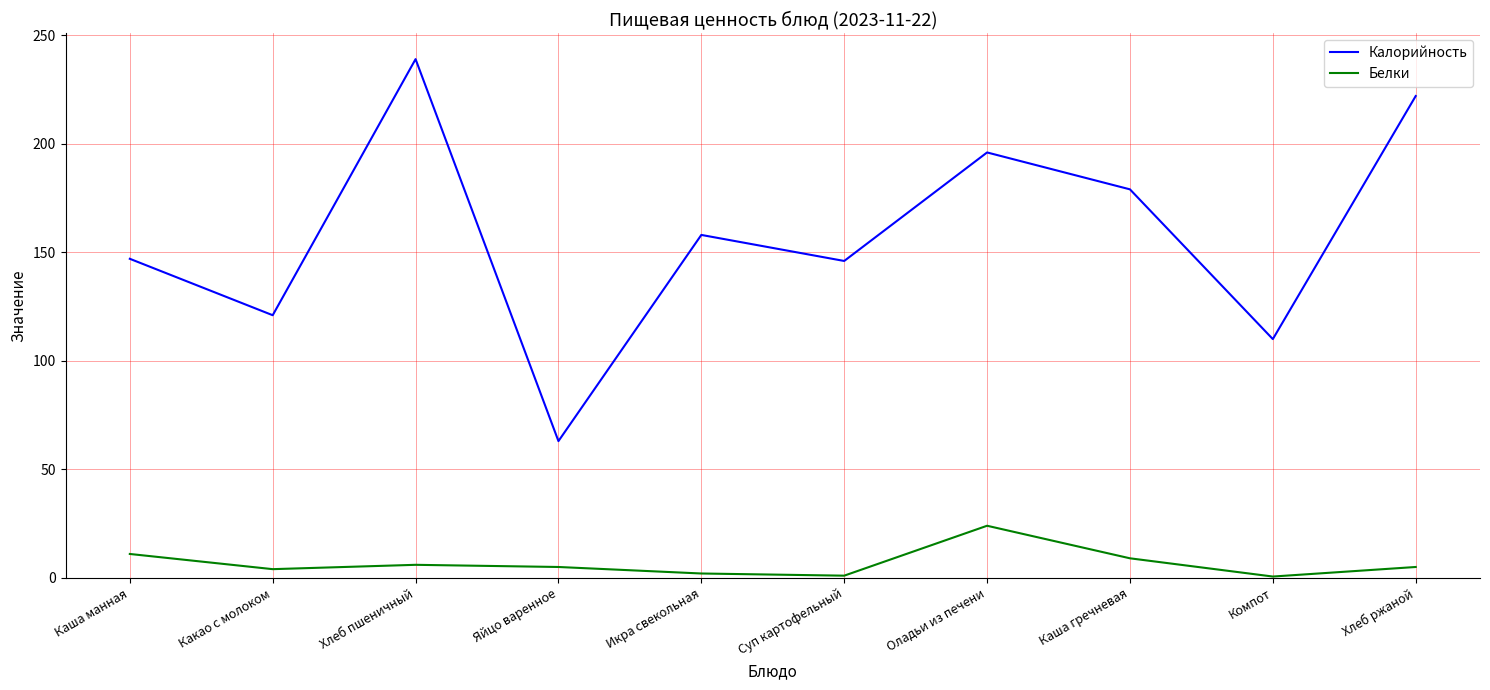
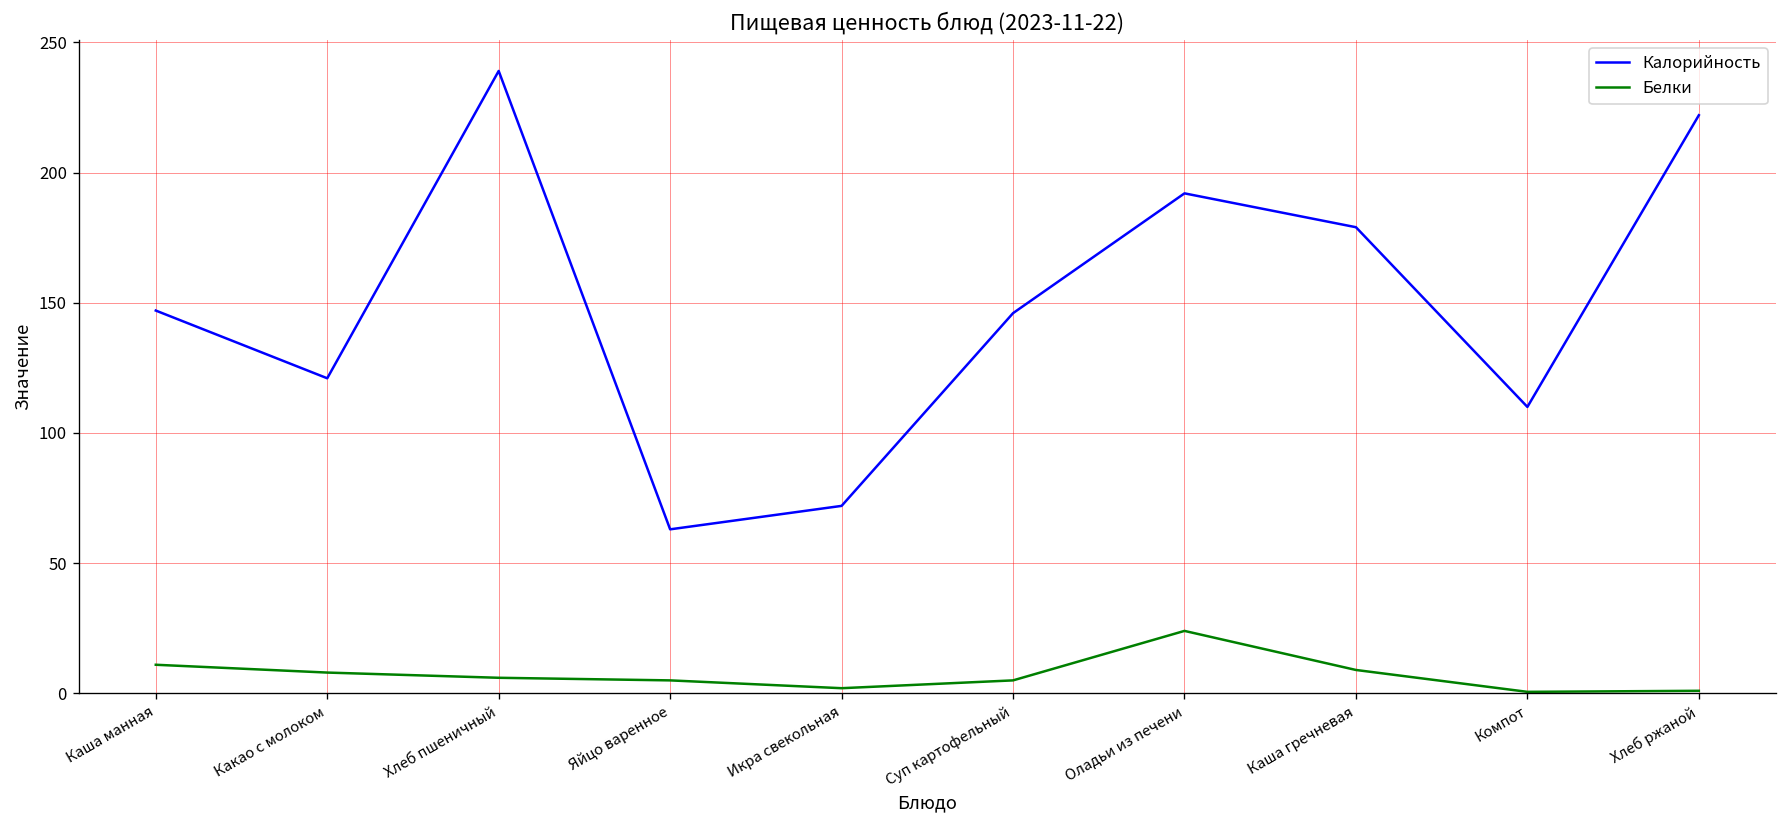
  {
    "Калорийность": {
      "Каша манная": 147,
      "Какао с молоком": 121,
      "Хлеб пшеничный": 239,
      "Яйцо варенное": 63,
-     "Икра свекольная": 158,
+     "Икра свекольная": 72,
      "Суп картофельный": 146,
-     "Оладьи из печени": 196,
+     "Оладьи из печени": 192,
      "Каша гречневая": 179,
      "Компот": 110,
      "Хлеб ржаной": 222
    },
    "Белки": {
      "Каша манная": 11,
-     "Какао с молоком": 4,
+     "Какао с молоком": 8,
      "Хлеб пшеничный": 6,
      "Яйцо варенное": 5,
      "Икра свекольная": 2,
-     "Суп картофельный": 1,
+     "Суп картофельный": 5,
      "Оладьи из печени": 24,
      "Каша гречневая": 9,
      "Компот": 1,
-     "Хлеб ржаной": 5
+     "Хлеб ржаной": 1
    }
  }
